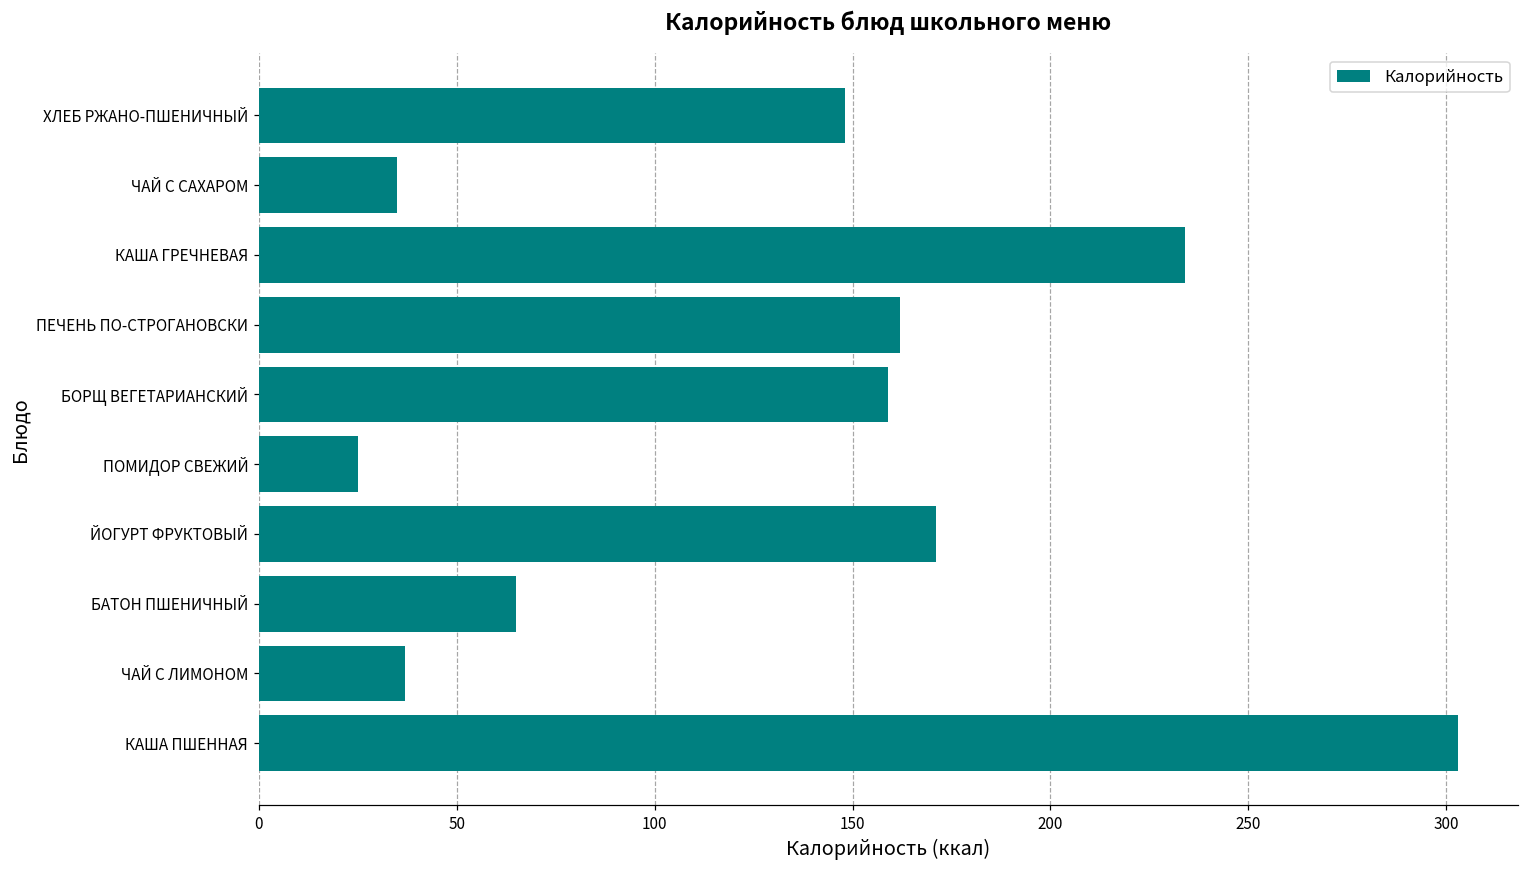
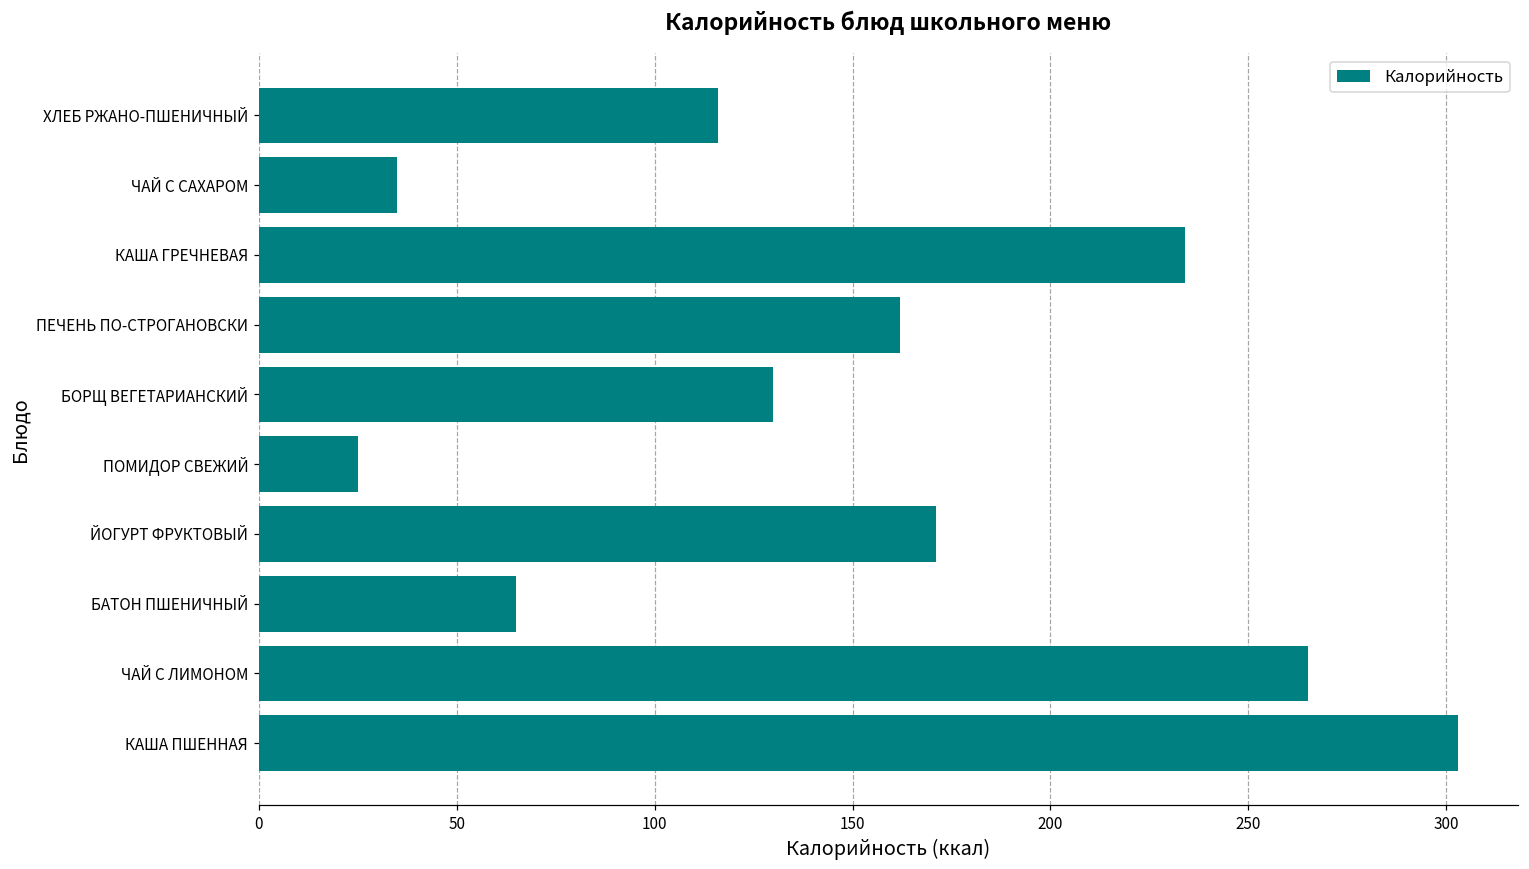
  {
-   "ХЛЕБ РЖАНО-ПШЕНИЧНЫЙ": 148,
+   "ХЛЕБ РЖАНО-ПШЕНИЧНЫЙ": 116,
    "ЧАЙ С САХАРОМ": 35,
    "КАША ГРЕЧНЕВАЯ": 234,
    "ПЕЧЕНЬ ПО-СТРОГАНОВСКИ": 162,
-   "БОРЩ ВЕГЕТАРИАНСКИЙ": 159,
+   "БОРЩ ВЕГЕТАРИАНСКИЙ": 130,
    "ПОМИДОР СВЕЖИЙ": 25,
    "ЙОГУРТ ФРУКТОВЫЙ": 171,
    "БАТОН ПШЕНИЧНЫЙ": 65,
-   "ЧАЙ С ЛИМОНОМ": 37,
+   "ЧАЙ С ЛИМОНОМ": 265,
    "КАША ПШЕННАЯ": 303
  }
